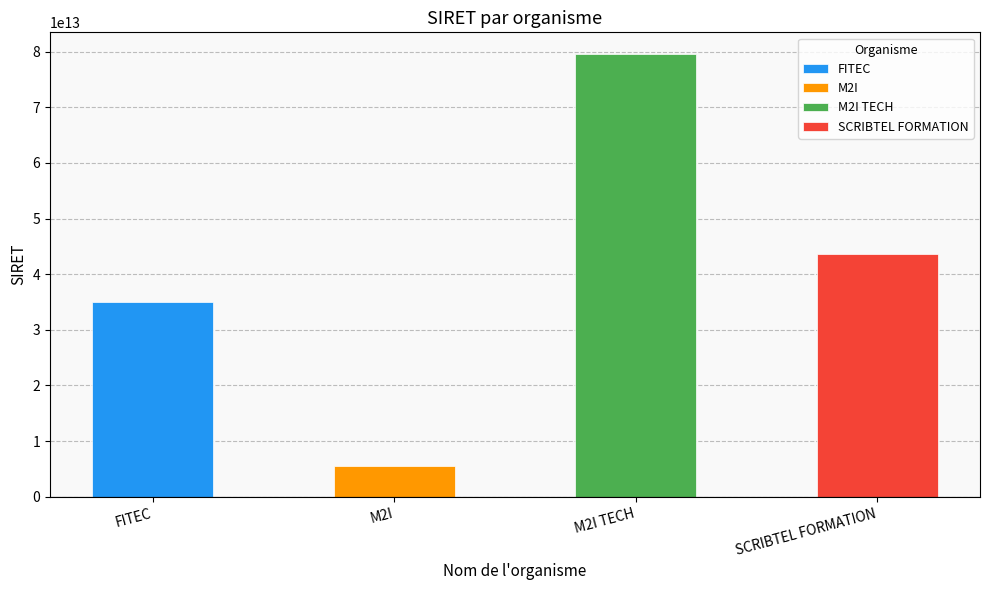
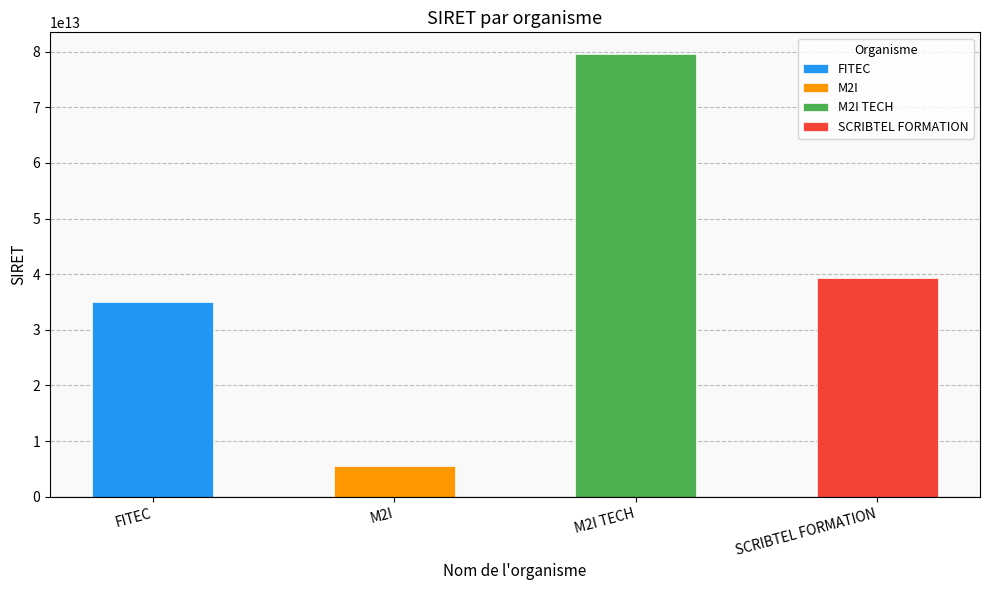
  {
    "FITEC": 35000000000000,
    "M2I": 6000000000000,
    "M2I TECH": 80000000000000,
-   "SCRIBTEL FORMATION": 44000000000000
+   "SCRIBTEL FORMATION": 39000000000000
  }
